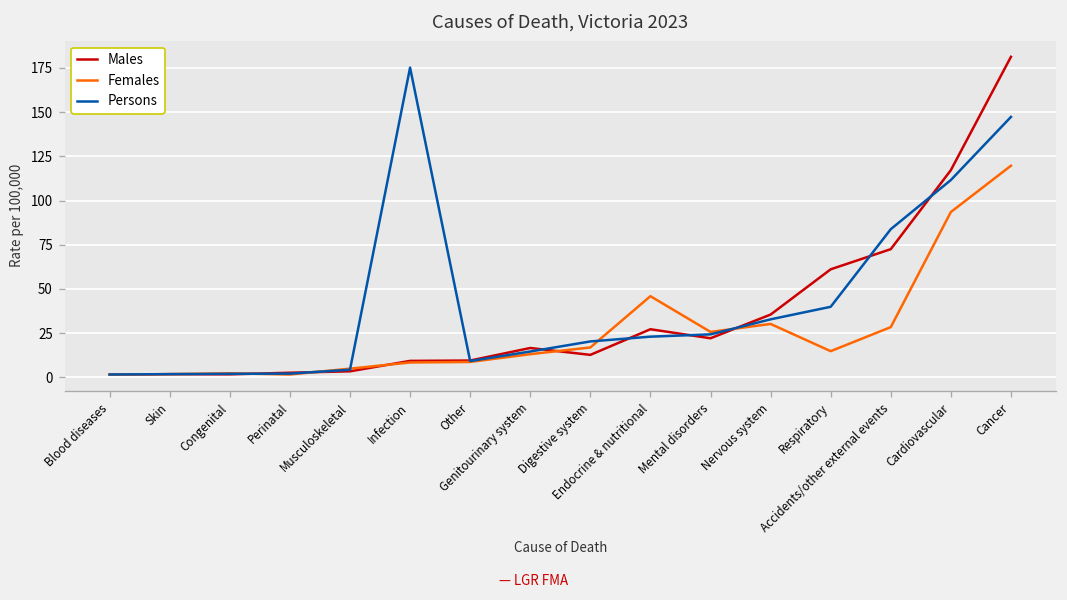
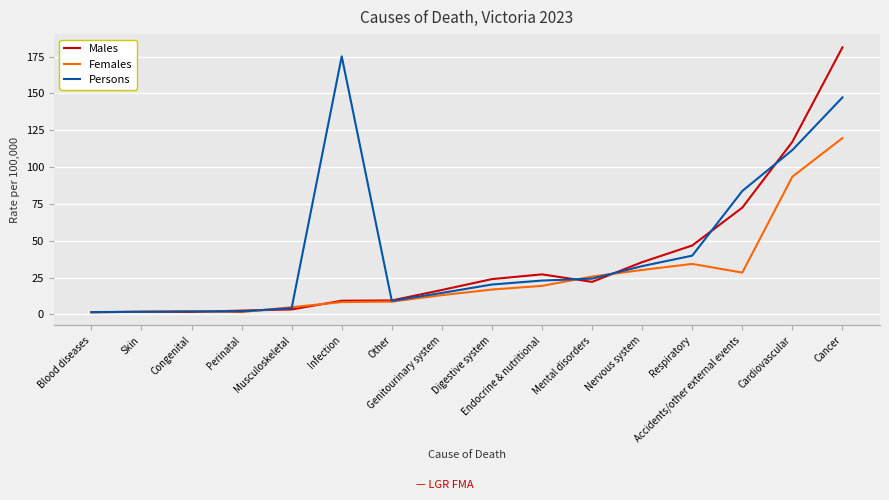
  {
    "Males": {
      "Genitourinary system": 17,
-     "Digestive system": 13,
+     "Digestive system": 24,
      "Endocrine & nutritional": 27,
      "Mental disorders": 22,
      "Nervous system": 36,
-     "Respiratory": 61,
+     "Respiratory": 47,
      "Accidents/other external events": 73,
      "Cardiovascular": 117,
      "Cancer": 181
    },
    "Females": {
      "Digestive system": 17,
-     "Endocrine & nutritional": 46,
+     "Endocrine & nutritional": 19,
      "Nervous system": 30,
-     "Respiratory": 15,
+     "Respiratory": 34,
      "Accidents/other external events": 28,
      "Cardiovascular": 94,
      "Cancer": 120
    },
    "Persons": {
      "Infection": 175,
      "Digestive system": 20,
      "Endocrine & nutritional": 23,
      "Nervous system": 33,
      "Respiratory": 40,
      "Accidents/other external events": 84,
      "Cardiovascular": 112,
      "Cancer": 147
    }
  }
